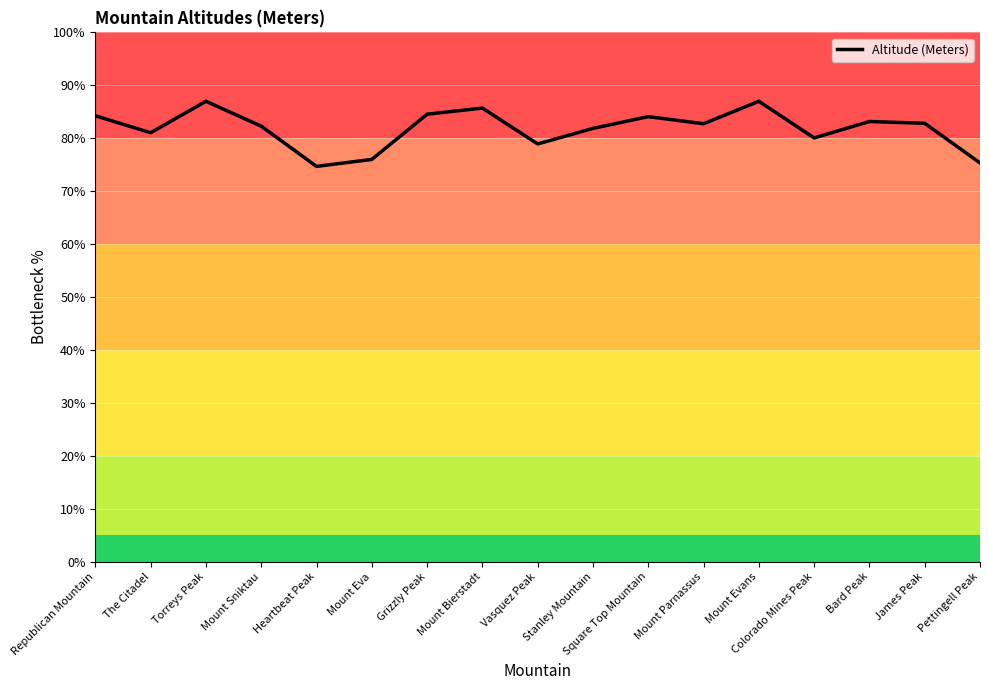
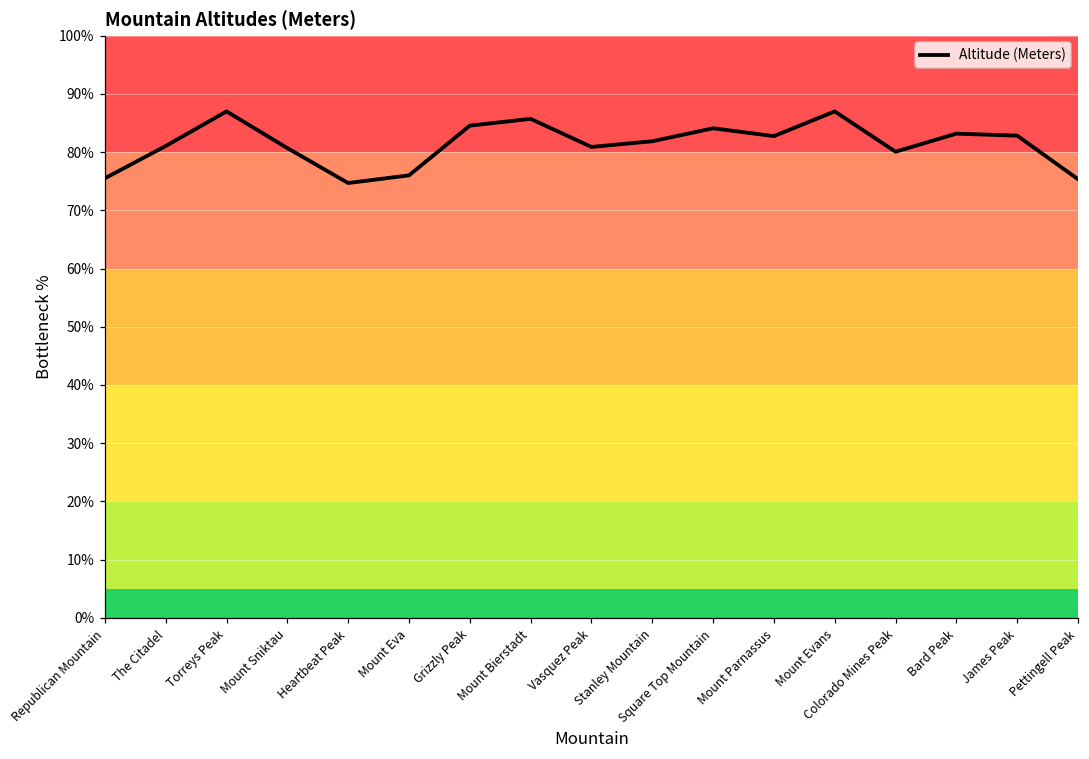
  {
-   "Republican Mountain": "84%",
+   "Republican Mountain": "76%",
    "The Citadel": "81%",
    "Torreys Peak": "87%",
-   "Mount Sniktau": "82%",
+   "Mount Sniktau": "81%",
    "Heartbeat Peak": "75%",
    "Mount Eva": "76%",
    "Grizzly Peak": "85%",
    "Mount Bierstadt": "86%",
-   "Vasquez Peak": "79%",
+   "Vasquez Peak": "81%",
    "Stanley Mountain": "82%",
    "Square Top Mountain": "84%",
    "Mount Parnassus": "83%",
    "Mount Evans": "87%",
    "Colorado Mines Peak": "80%",
    "Bard Peak": "83%",
    "James Peak": "83%",
    "Pettingell Peak": "75%"
  }
